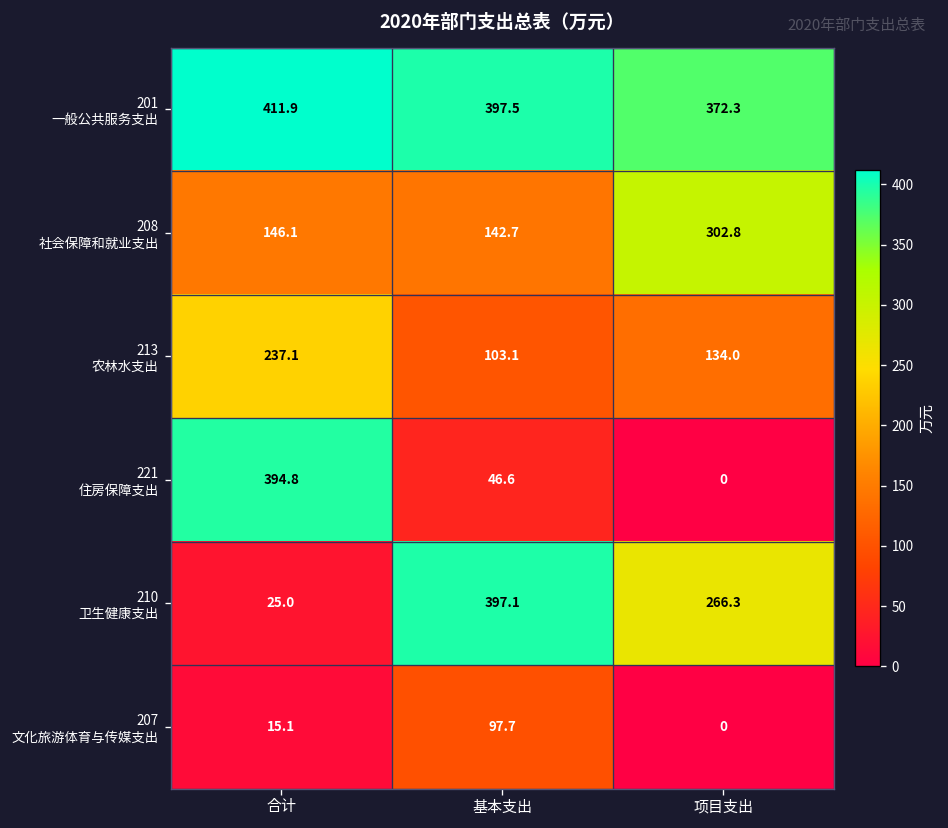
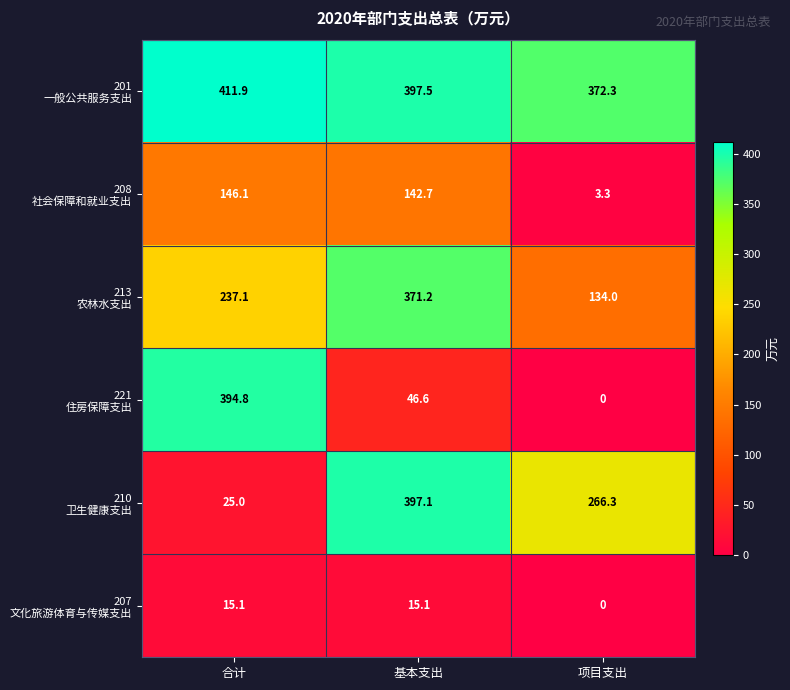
  {
    "201 一般公共服务支出": {
      "合计": 411.9,
      "基本支出": 397.5,
      "项目支出": 372.3
    },
    "208 社会保障和就业支出": {
      "合计": 146.1,
      "基本支出": 142.7,
-     "项目支出": 302.8
+     "项目支出": 3.3
    },
    "213 农林水支出": {
      "合计": 237.1,
-     "基本支出": 103.1,
+     "基本支出": 371.2,
      "项目支出": 134.0
    },
    "221 住房保障支出": {
      "合计": 394.8,
      "基本支出": 46.6,
      "项目支出": 0
    },
    "210 卫生健康支出": {
      "合计": 25.0,
      "基本支出": 397.1,
      "项目支出": 266.3
    },
    "207 文化旅游体育与传媒支出": {
      "合计": 15.1,
-     "基本支出": 97.7,
+     "基本支出": 15.1,
      "项目支出": 0
    }
  }
